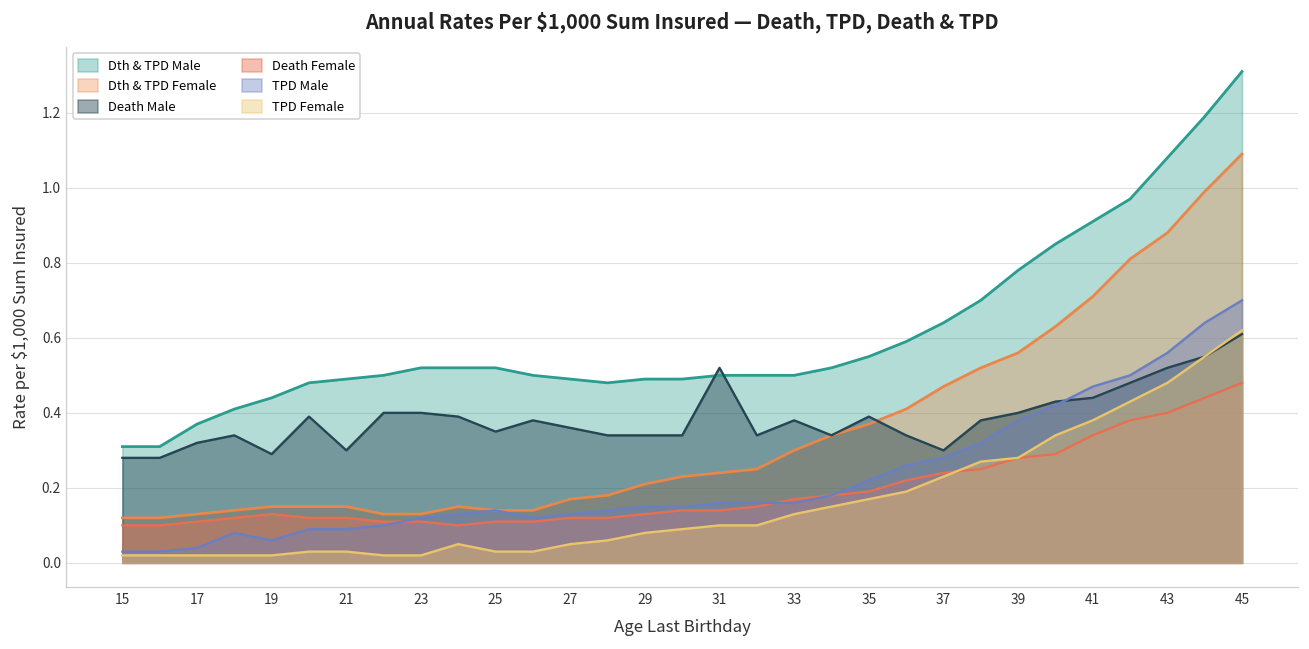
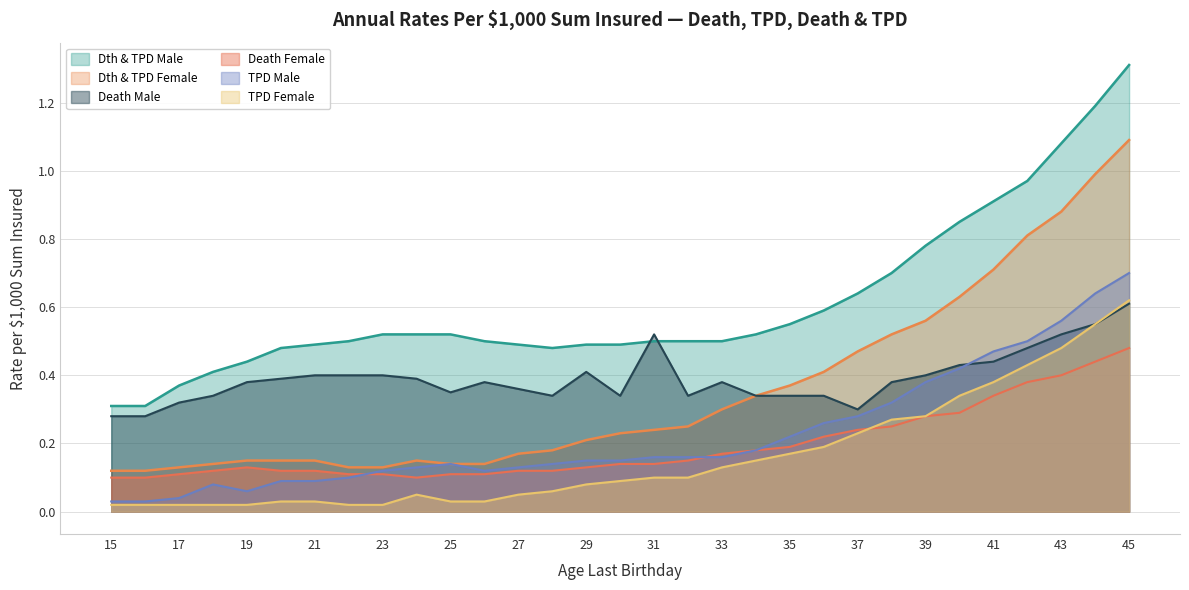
  {
    "Death Male": {
      "15": 0.28,
      "17": 0.32,
-     "19": 0.29,
-     "21": 0.3,
+     "19": 0.38,
+     "21": 0.4,
      "23": 0.40,
      "25": 0.35,
      "27": 0.36,
-     "29": 0.34,
+     "29": 0.41,
      "31": 0.52,
      "33": 0.38,
-     "35": 0.39,
+     "35": 0.34,
      "37": 0.30,
      "39": 0.40,
      "41": 0.44,
      "43": 0.52,
      "45": 0.61
    }
  }
